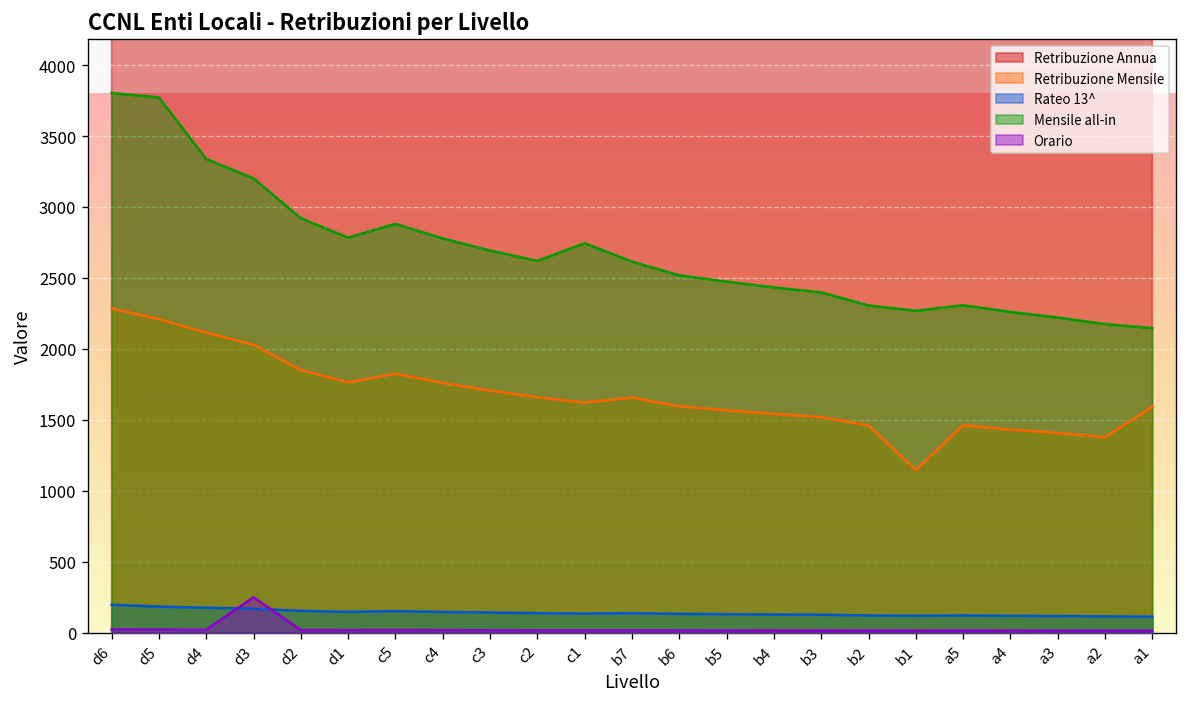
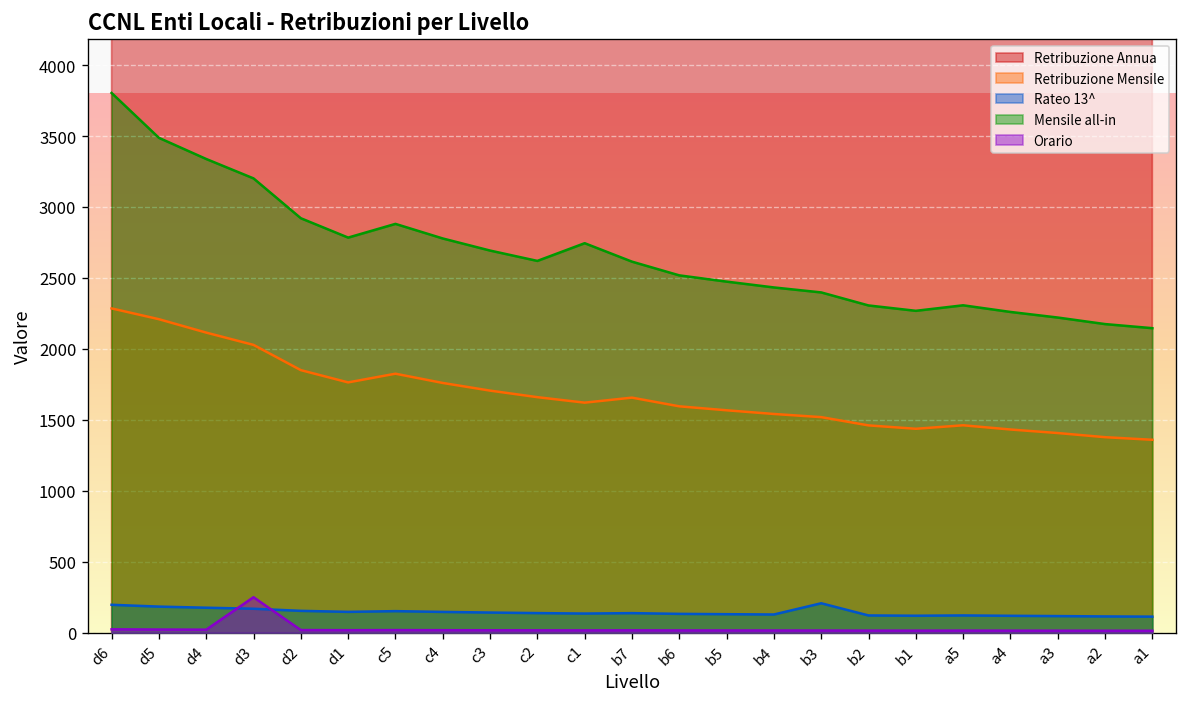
  {
    "Retribuzione Mensile": {
      "d6": 2290,
      "d5": 2210,
      "d4": 2110,
      "d3": 2030,
      "d2": 1850,
      "d1": 1760,
      "c5": 1830,
      "c4": 1760,
      "c3": 1710,
      "c2": 1660,
      "c1": 1620,
      "b7": 1660,
      "b6": 1600,
      "b5": 1570,
      "b4": 1540,
      "b3": 1520,
      "b2": 1460,
-     "b1": 1150,
+     "b1": 1440,
      "a5": 1460,
      "a4": 1430,
      "a3": 1410,
      "a2": 1380,
-     "a1": 1590
+     "a1": 1360
    },
    "Rateo 13^": {
      "d6": 200,
      "d5": 180,
      "d4": 180,
      "d3": 170,
      "d2": 150,
      "d1": 150,
      "c5": 150,
      "c4": 150,
      "c3": 140,
      "c2": 140,
      "c1": 140,
      "b7": 140,
      "b6": 130,
      "b5": 130,
      "b4": 130,
-     "b3": 130,
+     "b3": 210,
      "b2": 120,
      "b1": 120,
      "a5": 120,
      "a4": 120,
      "a3": 120,
      "a2": 110,
      "a1": 110
    },
    "Mensile all-in": {
      "d6": 3800,
-     "d5": 3770,
+     "d5": 3490,
      "d4": 3340,
      "d3": 3200,
      "d2": 2920,
      "d1": 2780,
      "c5": 2880,
      "c4": 2780,
      "c3": 2690,
      "c2": 2620,
      "c1": 2740,
      "b7": 2610,
      "b6": 2520,
      "b5": 2470,
      "b4": 2430,
      "b3": 2400,
      "b2": 2310,
      "b1": 2270,
      "a5": 2310,
      "a4": 2260,
      "a3": 2220,
      "a2": 2170,
      "a1": 2150
    },
    "Orario": {
      "d6": 20,
      "d5": 20,
      "d4": 20,
      "d3": 250,
      "d2": 20,
      "d1": 20,
      "c5": 20,
      "c4": 20,
      "c3": 20,
      "c2": 20,
      "c1": 20,
      "b7": 20,
      "b6": 20,
      "b5": 20,
      "b4": 20,
      "b3": 20,
      "b2": 10,
      "b1": 10,
      "a5": 10,
      "a4": 10,
      "a3": 10,
      "a2": 10,
      "a1": 10
    }
  }
